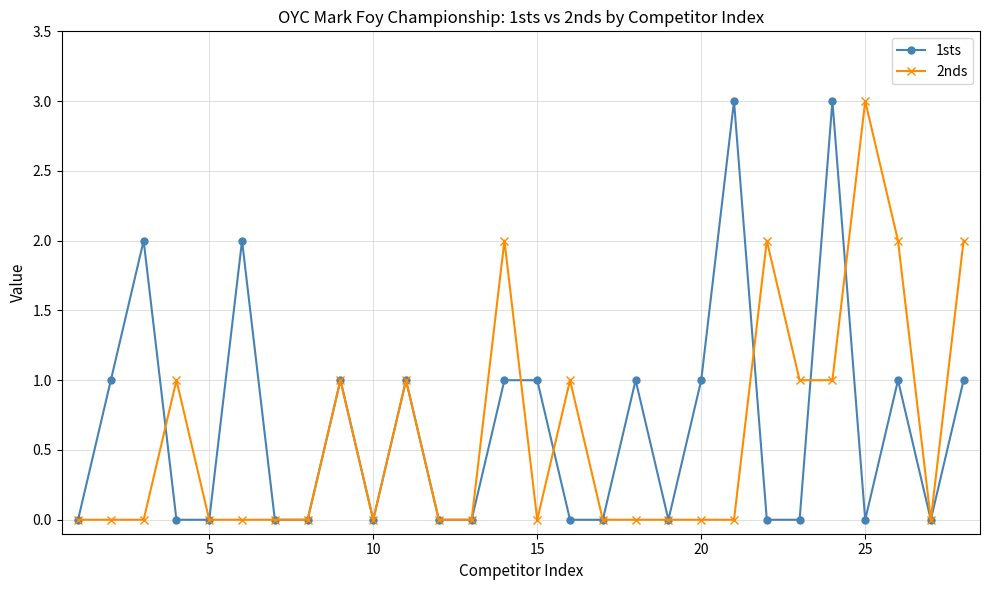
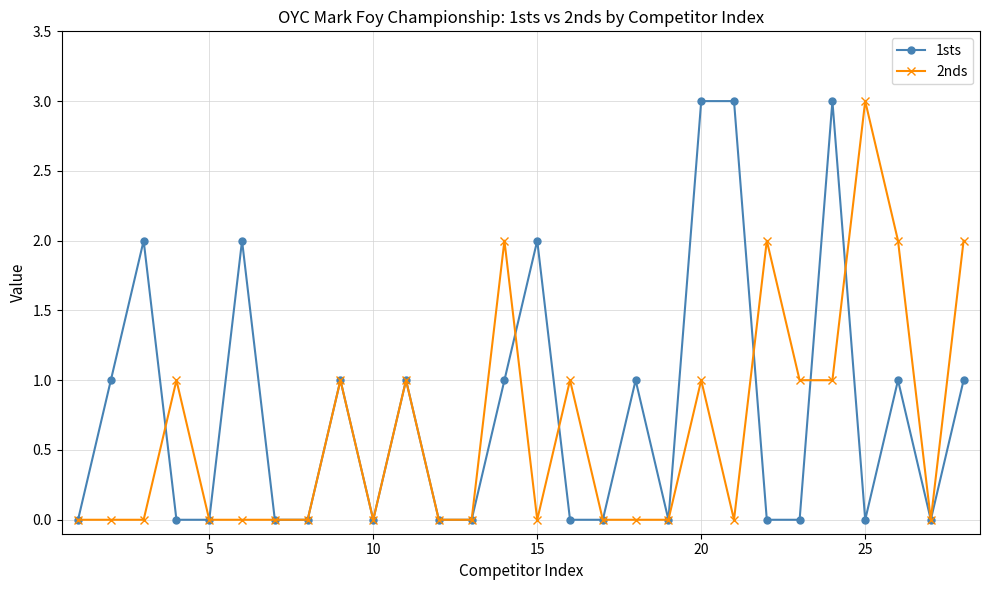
  {
    "1sts": {
-     "15": 1,
-     "20": 1,
+     "15": 2,
+     "20": 3,
      "25": 0
    },
    "2nds": {
      "15": 0,
-     "20": 0,
+     "20": 1,
      "25": 3
    }
  }
